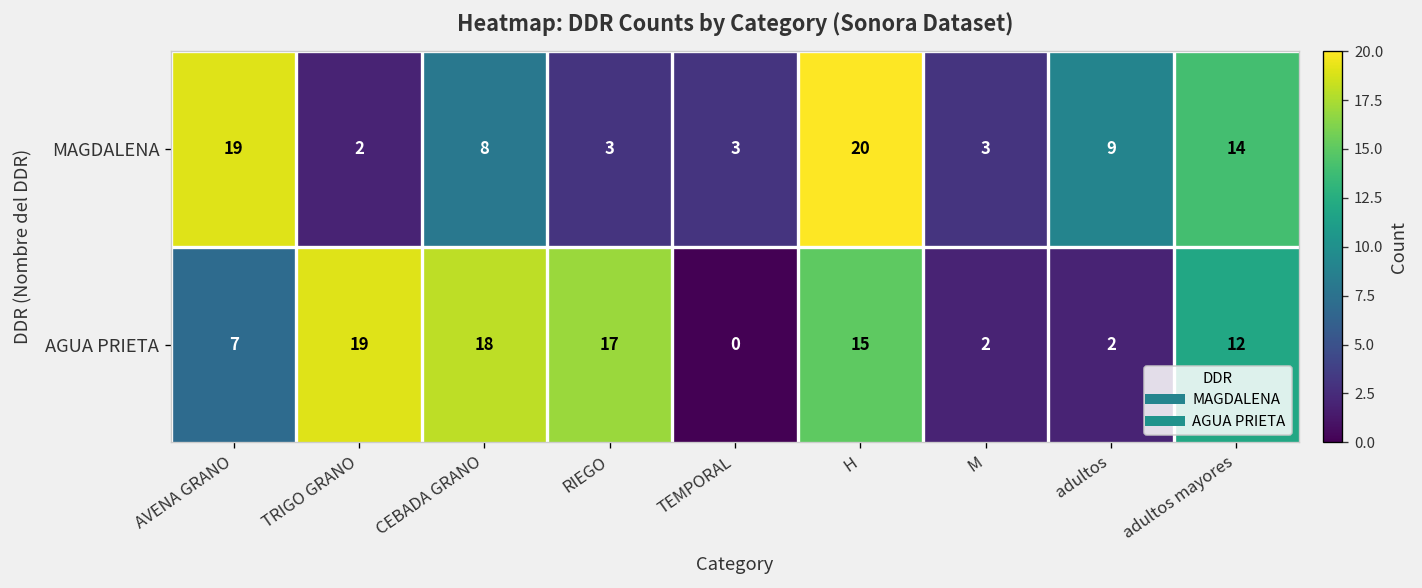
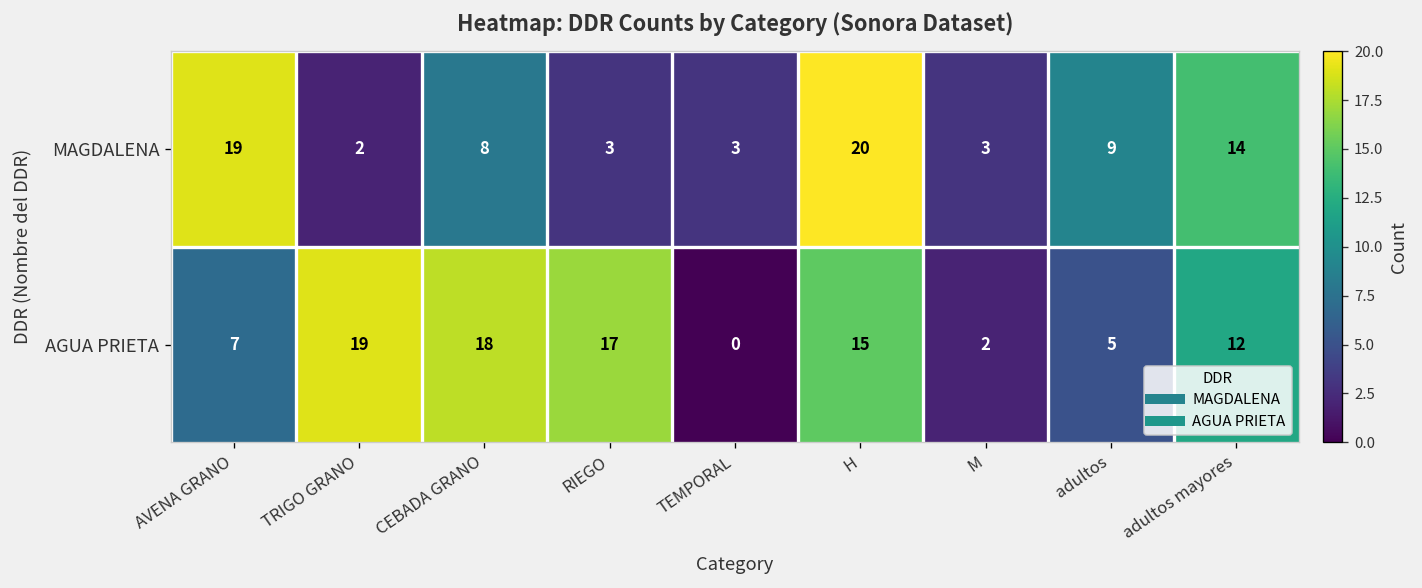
  {
    "MAGDALENA": {
      "AVENA GRANO": 19,
      "TRIGO GRANO": 2,
      "CEBADA GRANO": 8,
      "RIEGO": 3,
      "TEMPORAL": 3,
      "H": 20,
      "M": 3,
      "adultos": 9,
      "adultos mayores": 14
    },
    "AGUA PRIETA": {
      "AVENA GRANO": 7,
      "TRIGO GRANO": 19,
      "CEBADA GRANO": 18,
      "RIEGO": 17,
      "TEMPORAL": 0,
      "H": 15,
      "M": 2,
-     "adultos": 2,
+     "adultos": 5,
      "adultos mayores": 12
    }
  }
